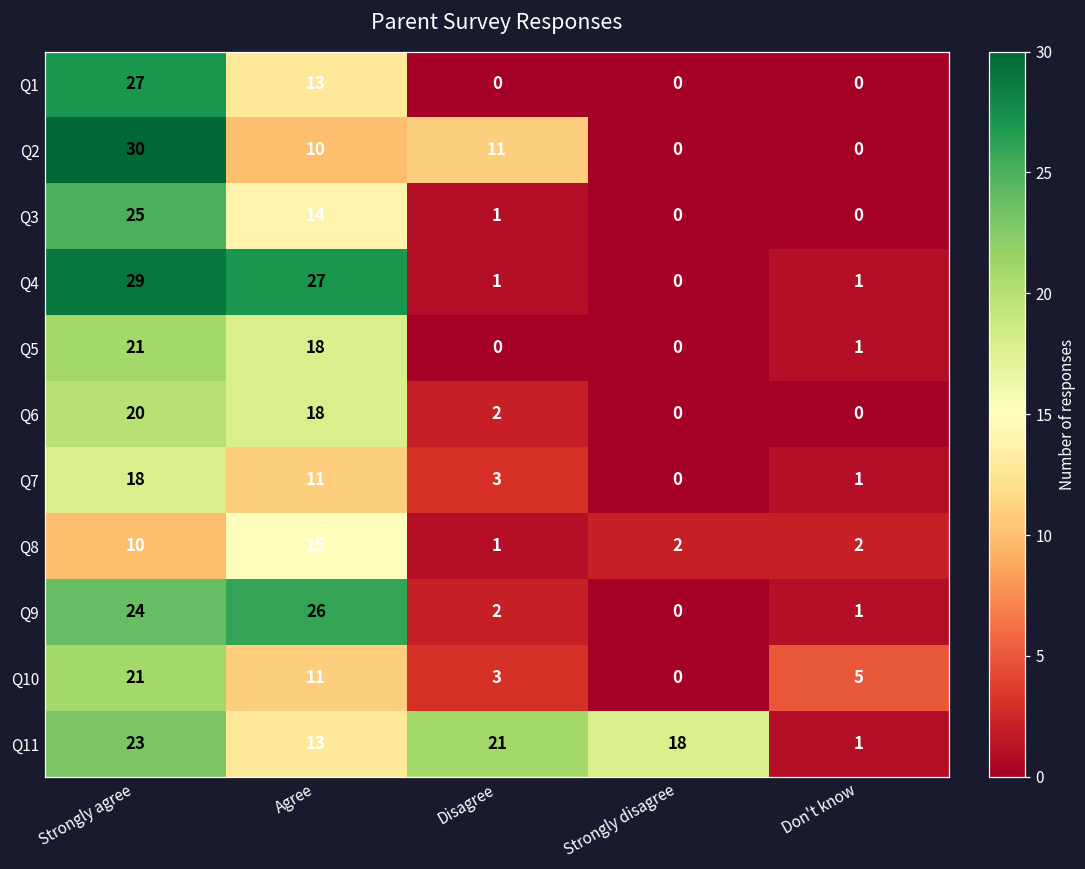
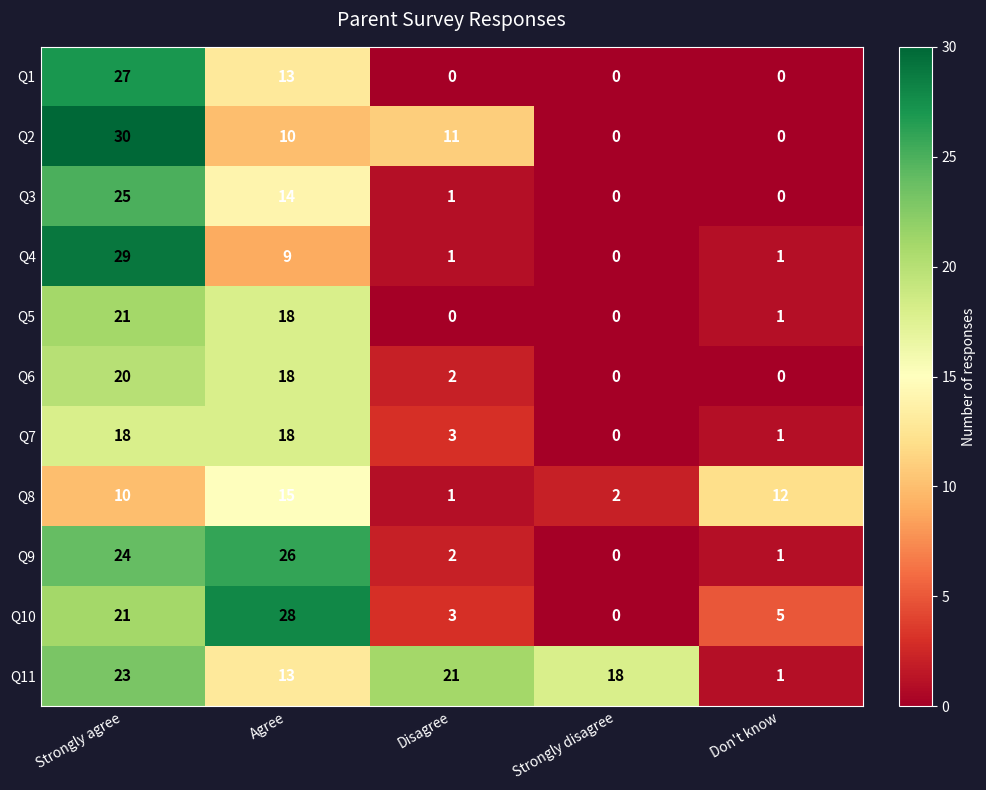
  {
    "Q1": {
      "Strongly agree": 27,
      "Agree": 13,
      "Disagree": 0,
      "Strongly disagree": 0,
      "Don't know": 0
    },
    "Q2": {
      "Strongly agree": 30,
      "Agree": 10,
      "Disagree": 11,
      "Strongly disagree": 0,
      "Don't know": 0
    },
    "Q3": {
      "Strongly agree": 25,
      "Agree": 14,
      "Disagree": 1,
      "Strongly disagree": 0,
      "Don't know": 0
    },
    "Q4": {
      "Strongly agree": 29,
-     "Agree": 27,
+     "Agree": 9,
      "Disagree": 1,
      "Strongly disagree": 0,
      "Don't know": 1
    },
    "Q5": {
      "Strongly agree": 21,
      "Agree": 18,
      "Disagree": 0,
      "Strongly disagree": 0,
      "Don't know": 1
    },
    "Q6": {
      "Strongly agree": 20,
      "Agree": 18,
      "Disagree": 2,
      "Strongly disagree": 0,
      "Don't know": 0
    },
    "Q7": {
      "Strongly agree": 18,
-     "Agree": 11,
+     "Agree": 18,
      "Disagree": 3,
      "Strongly disagree": 0,
      "Don't know": 1
    },
    "Q8": {
      "Strongly agree": 10,
      "Agree": 15,
      "Disagree": 1,
      "Strongly disagree": 2,
-     "Don't know": 2
+     "Don't know": 12
    },
    "Q9": {
      "Strongly agree": 24,
      "Agree": 26,
      "Disagree": 2,
      "Strongly disagree": 0,
      "Don't know": 1
    },
    "Q10": {
      "Strongly agree": 21,
-     "Agree": 11,
+     "Agree": 28,
      "Disagree": 3,
      "Strongly disagree": 0,
      "Don't know": 5
    },
    "Q11": {
      "Strongly agree": 23,
      "Agree": 13,
      "Disagree": 21,
      "Strongly disagree": 18,
      "Don't know": 1
    }
  }
